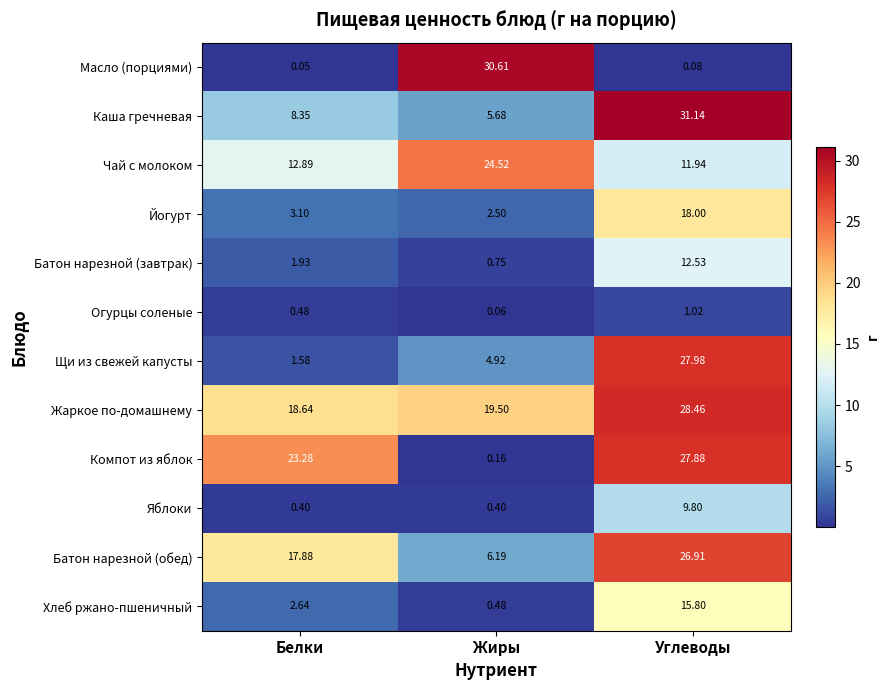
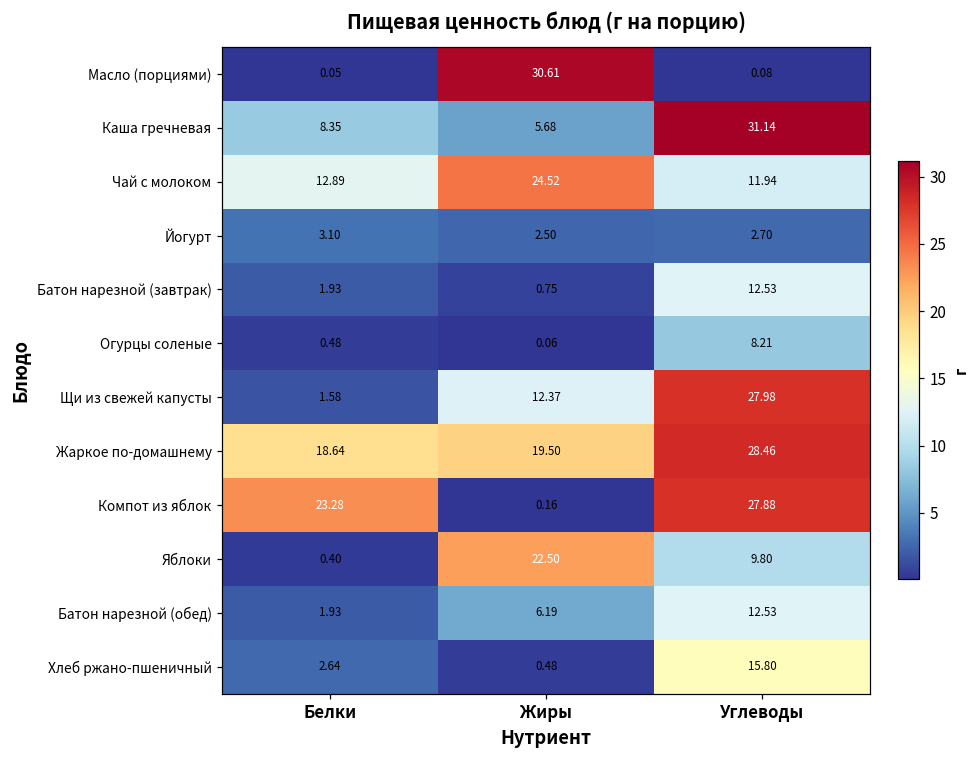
  {
    "Масло (порциями)": {
      "Белки": 0.05,
      "Жиры": 30.61,
      "Углеводы": 0.08
    },
    "Каша гречневая": {
      "Белки": 8.35,
      "Жиры": 5.68,
      "Углеводы": 31.14
    },
    "Чай с молоком": {
      "Белки": 12.89,
      "Жиры": 24.52,
      "Углеводы": 11.94
    },
    "Йогурт": {
      "Белки": 3.10,
      "Жиры": 2.50,
-     "Углеводы": 18.00
+     "Углеводы": 2.70
    },
    "Батон нарезной (завтрак)": {
      "Белки": 1.93,
      "Жиры": 0.75,
      "Углеводы": 12.53
    },
    "Огурцы соленые": {
      "Белки": 0.48,
      "Жиры": 0.06,
-     "Углеводы": 1.02
+     "Углеводы": 8.21
    },
    "Щи из свежей капусты": {
      "Белки": 1.58,
-     "Жиры": 4.92,
+     "Жиры": 12.37,
      "Углеводы": 27.98
    },
    "Жаркое по-домашнему": {
      "Белки": 18.64,
      "Жиры": 19.50,
      "Углеводы": 28.46
    },
    "Компот из яблок": {
      "Белки": 23.28,
      "Жиры": 0.16,
      "Углеводы": 27.88
    },
    "Яблоки": {
      "Белки": 0.40,
-     "Жиры": 0.40,
+     "Жиры": 22.50,
      "Углеводы": 9.80
    },
    "Батон нарезной (обед)": {
-     "Белки": 17.88,
+     "Белки": 1.93,
      "Жиры": 6.19,
-     "Углеводы": 26.91
+     "Углеводы": 12.53
    },
    "Хлеб ржано-пшеничный": {
      "Белки": 2.64,
      "Жиры": 0.48,
      "Углеводы": 15.80
    }
  }
